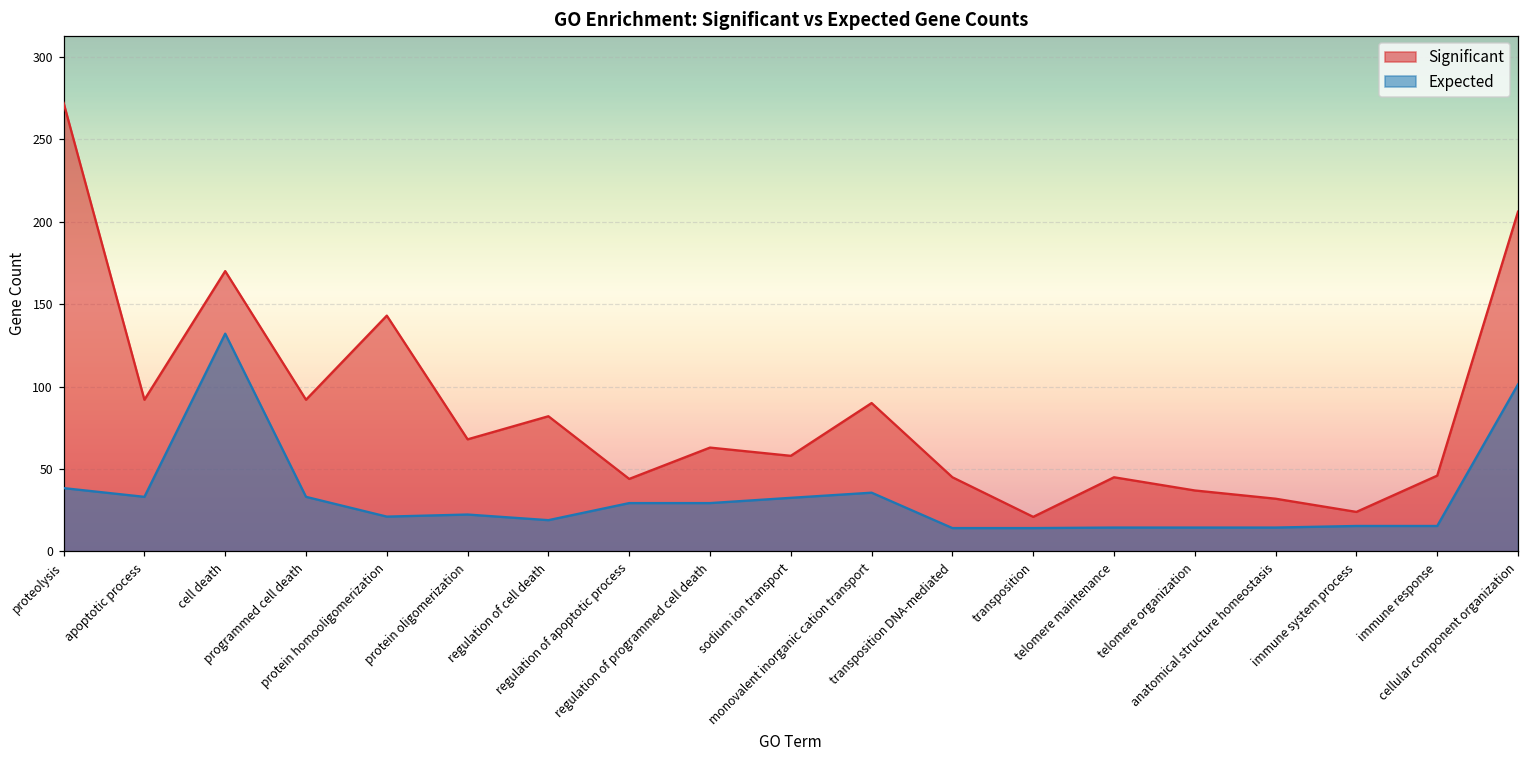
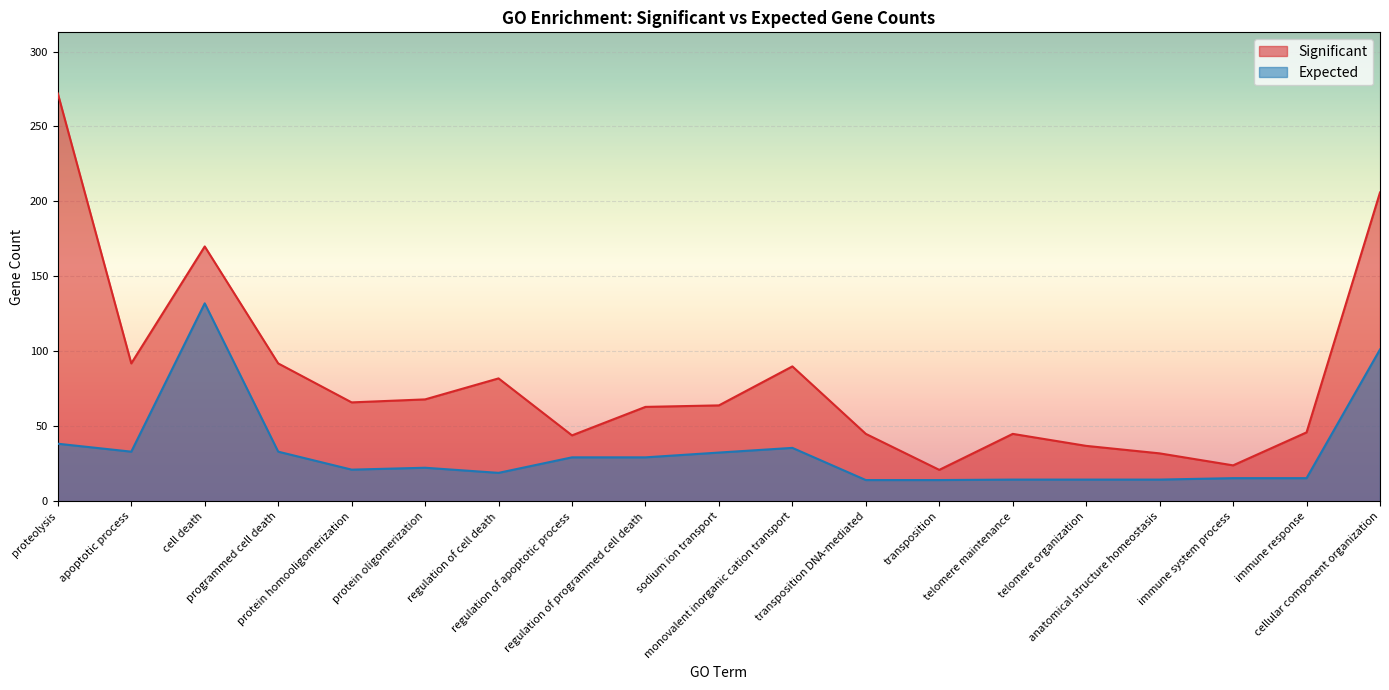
  {
    "Significant": {
      "proteolysis": 272,
      "apoptotic process": 92,
      "cell death": 170,
      "programmed cell death": 92,
-     "protein homooligomerization": 143,
+     "protein homooligomerization": 66,
      "protein oligomerization": 68,
      "regulation of cell death": 82,
      "regulation of apoptotic process": 44,
      "regulation of programmed cell death": 63,
-     "sodium ion transport": 58,
+     "sodium ion transport": 64,
      "monovalent inorganic cation transport": 90,
      "transposition DNA-mediated": 45,
      "transposition": 21,
      "telomere maintenance": 45,
      "telomere organization": 37,
      "anatomical structure homeostasis": 32,
      "immune system process": 24,
      "immune response": 46,
      "cellular component organization": 206
    },
    "Expected": {
      "proteolysis": 38,
      "apoptotic process": 33,
      "cell death": 132,
      "programmed cell death": 33,
      "protein homooligomerization": 21,
      "protein oligomerization": 22,
      "regulation of cell death": 19,
      "regulation of apoptotic process": 29,
      "regulation of programmed cell death": 29,
      "sodium ion transport": 33,
      "monovalent inorganic cation transport": 36,
      "transposition DNA-mediated": 14,
      "transposition": 14,
      "telomere maintenance": 15,
      "telomere organization": 15,
      "anatomical structure homeostasis": 15,
      "immune system process": 15,
      "immune response": 15,
      "cellular component organization": 101
    }
  }
